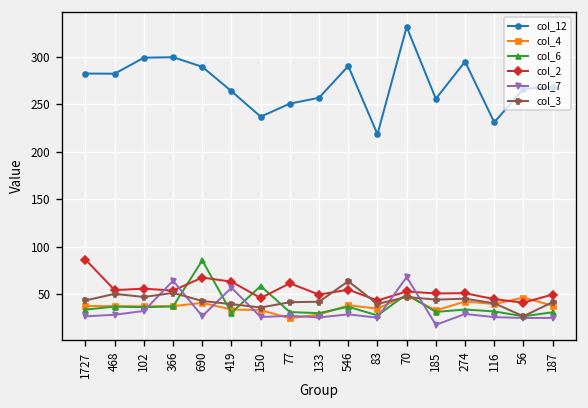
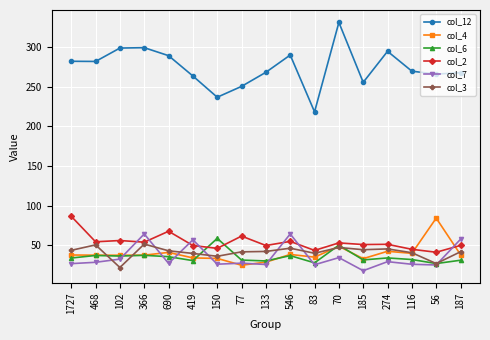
  {
    "col_12": {
      "1727": 280,
      "468": 280,
      "102": 300,
      "366": 300,
      "690": 290,
      "419": 260,
      "150": 240,
      "77": 250,
-     "133": 260,
+     "133": 270,
      "546": 290,
      "83": 220,
      "70": 330,
      "185": 260,
      "274": 290,
-     "116": 230
+     "116": 270
    },
    "col_4": {
      "1727": 40,
      "419": 30,
      "83": 30,
-     "56": 50,
+     "56": 80,
      "187": 40
    },
    "col_6": {
      "1727": 30,
-     "690": 90,
+     "690": 40,
      "419": 30,
      "150": 60,
      "77": 30,
      "274": 30,
      "116": 30,
      "187": 30
    },
    "col_2": {
      "1727": 90,
      "468": 50,
      "102": 60,
      "690": 70,
-     "419": 60,
+     "419": 50,
      "150": 50,
      "77": 60,
      "133": 50,
      "546": 50,
      "83": 40,
      "185": 50,
      "274": 50,
      "116": 40,
      "56": 40,
      "187": 50
    },
    "col_7": {
      "1727": 30,
      "468": 30,
      "102": 30,
      "366": 60,
      "690": 30,
      "419": 60,
      "150": 30,
-     "546": 30,
-     "70": 70,
+     "546": 60,
+     "70": 30,
      "185": 20,
      "274": 30,
      "116": 30,
-     "187": 30
+     "187": 60
    },
    "col_3": {
      "1727": 40,
      "468": 50,
-     "102": 50,
+     "102": 20,
      "419": 40,
      "77": 40,
      "133": 40,
-     "546": 60,
+     "546": 50,
      "83": 40,
      "185": 40,
      "187": 40
    }
  }
